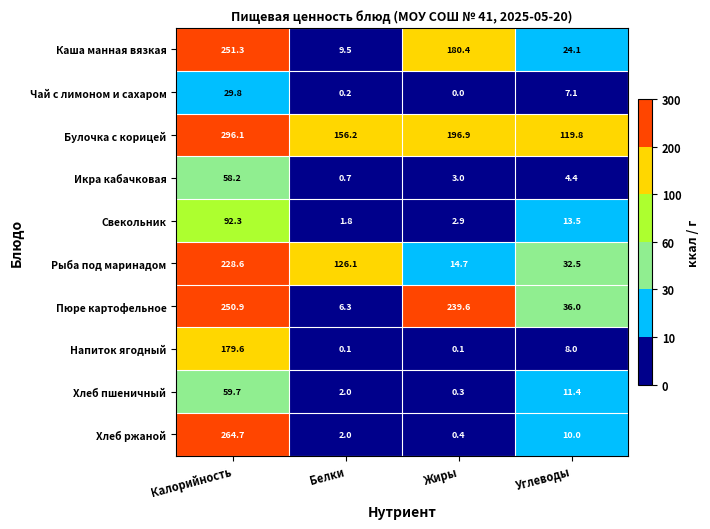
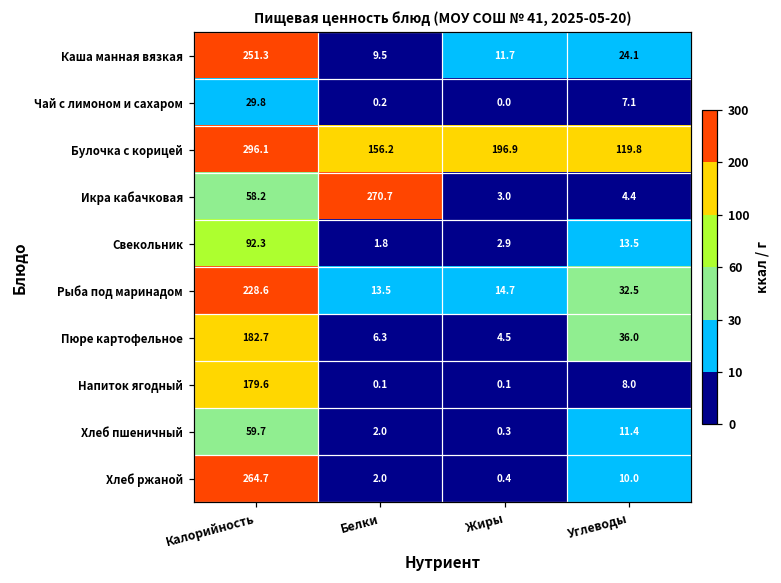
  {
    "Каша манная вязкая": {
      "Калорийность": 251.3,
      "Белки": 9.5,
-     "Жиры": 180.4,
+     "Жиры": 11.7,
      "Углеводы": 24.1
    },
    "Чай с лимоном и сахаром": {
      "Калорийность": 29.8,
      "Белки": 0.2,
      "Жиры": 0.0,
      "Углеводы": 7.1
    },
    "Булочка с корицей": {
      "Калорийность": 296.1,
      "Белки": 156.2,
      "Жиры": 196.9,
      "Углеводы": 119.8
    },
    "Икра кабачковая": {
      "Калорийность": 58.2,
-     "Белки": 0.7,
+     "Белки": 270.7,
      "Жиры": 3.0,
      "Углеводы": 4.4
    },
    "Свекольник": {
      "Калорийность": 92.3,
      "Белки": 1.8,
      "Жиры": 2.9,
      "Углеводы": 13.5
    },
    "Рыба под маринадом": {
      "Калорийность": 228.6,
-     "Белки": 126.1,
+     "Белки": 13.5,
      "Жиры": 14.7,
      "Углеводы": 32.5
    },
    "Пюре картофельное": {
-     "Калорийность": 250.9,
+     "Калорийность": 182.7,
      "Белки": 6.3,
-     "Жиры": 239.6,
+     "Жиры": 4.5,
      "Углеводы": 36.0
    },
    "Напиток ягодный": {
      "Калорийность": 179.6,
      "Белки": 0.1,
      "Жиры": 0.1,
      "Углеводы": 8.0
    },
    "Хлеб пшеничный": {
      "Калорийность": 59.7,
      "Белки": 2.0,
      "Жиры": 0.3,
      "Углеводы": 11.4
    },
    "Хлеб ржаной": {
      "Калорийность": 264.7,
      "Белки": 2.0,
      "Жиры": 0.4,
      "Углеводы": 10.0
    }
  }
